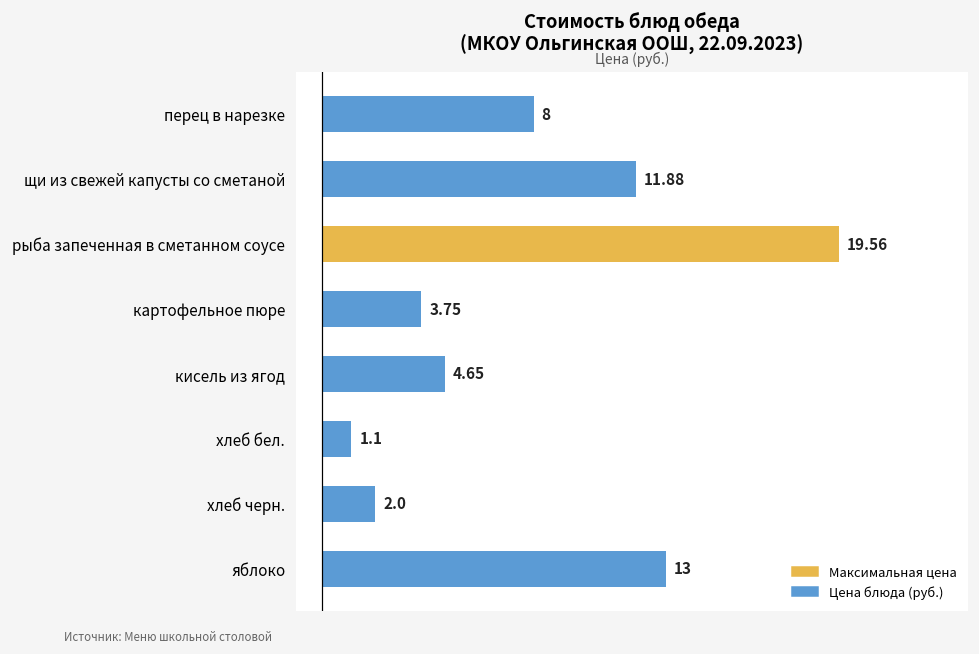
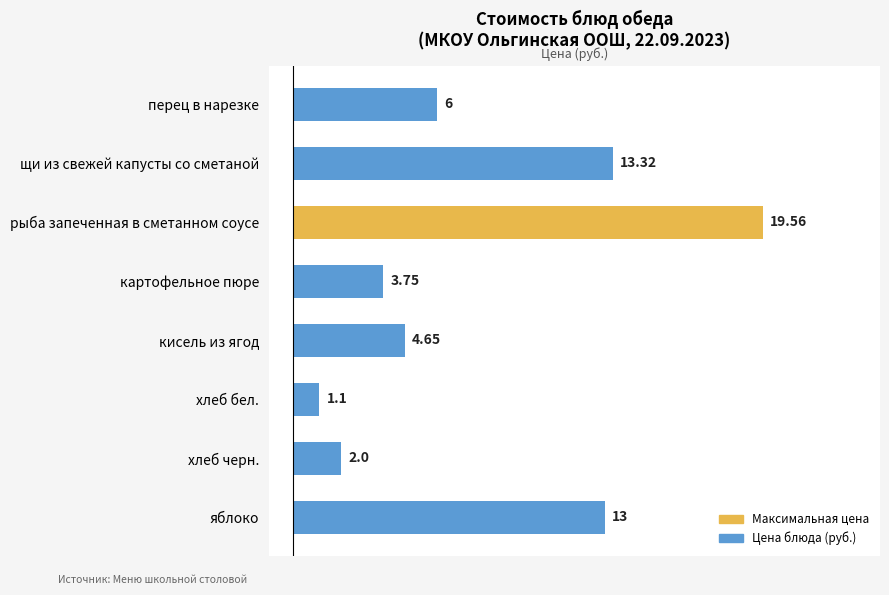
  {
-   "перец в нарезке": 8,
-   "щи из свежей капусты со сметаной": 11.88,
+   "перец в нарезке": 6,
+   "щи из свежей капусты со сметаной": 13.32,
    "рыба запеченная в сметанном соусе": 19.56,
    "картофельное пюре": 3.75,
    "кисель из ягод": 4.65,
    "хлеб бел.": 1.1,
    "хлеб черн.": 2.0,
    "яблоко": 13
  }
